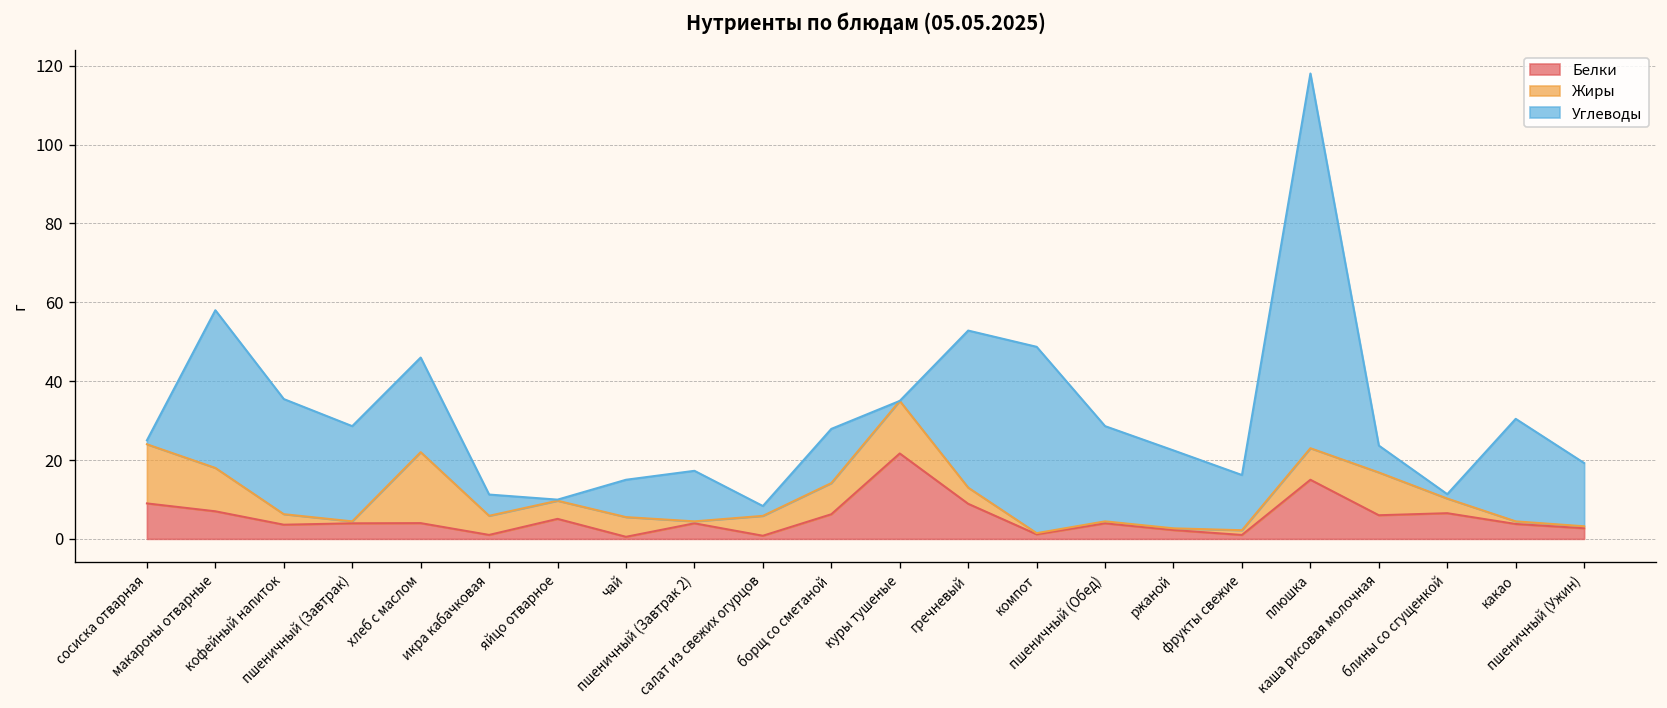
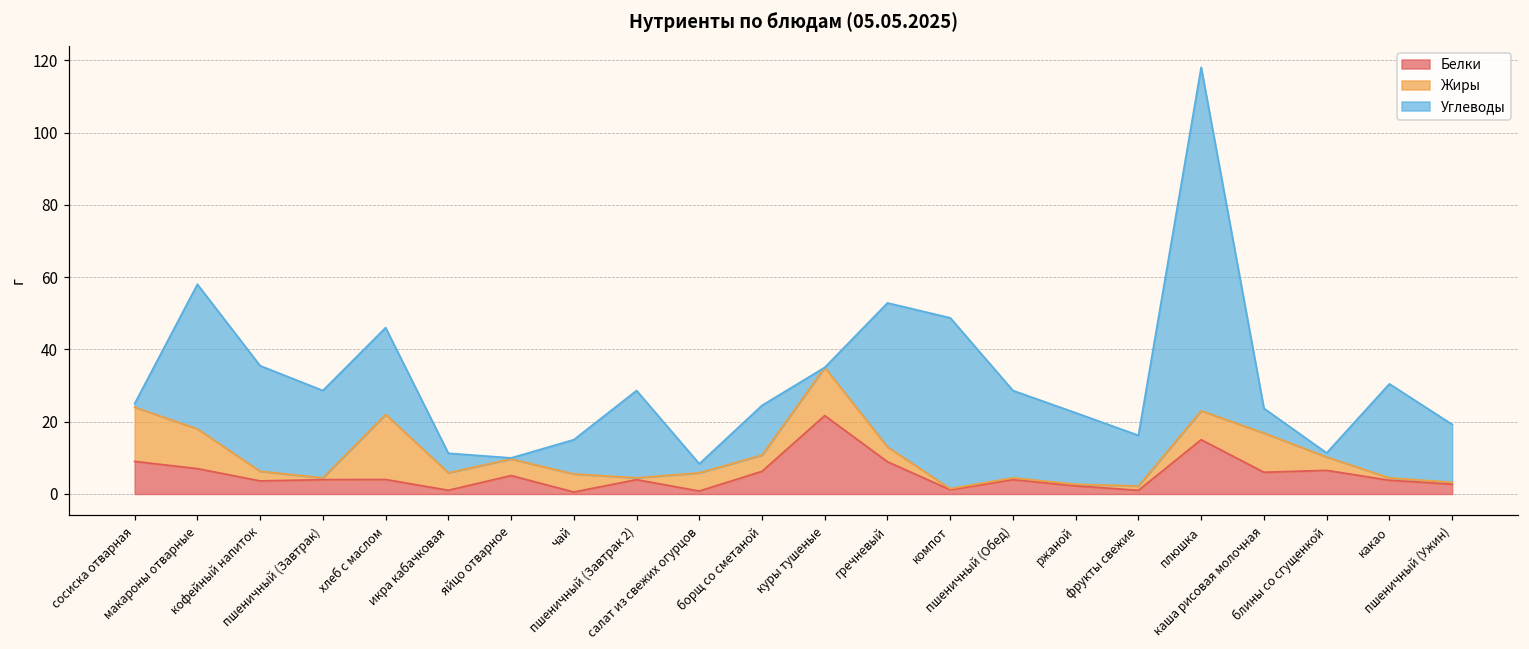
  {
    "Белки": {
      "сосиска отварная": 9,
      "макароны отварные": 7,
      "кофейный напиток": 4,
      "хлеб с маслом": 4,
      "икра кабачковая": 1,
      "яйцо отварное": 5,
      "чай": 1,
      "салат из свежих огурцов": 1,
      "борщ со сметаной": 6,
      "куры тушеные": 22,
      "гречневый": 9,
      "фрукты свежие": 1,
      "плюшка": 15,
      "каша рисовая молочная": 6,
      "блины со сгущенкой": 7
    },
    "Жиры": {
      "сосиска отварная": 15,
      "макароны отварные": 11,
      "кофейный напиток": 3,
      "хлеб с маслом": 18,
      "икра кабачковая": 5,
      "чай": 5,
      "салат из свежих огурцов": 5,
-     "борщ со сметаной": 8,
+     "борщ со сметаной": 5,
      "гречневый": 4,
      "фрукты свежие": 1,
      "плюшка": 8,
      "каша рисовая молочная": 11,
      "блины со сгущенкой": 4
    },
    "Углеводы": {
      "сосиска отварная": 1,
      "макароны отварные": 40,
      "кофейный напиток": 29,
      "пшеничный (Завтрак)": 24,
      "хлеб с маслом": 24,
      "икра кабачковая": 5,
      "чай": 9,
-     "пшеничный (Завтрак 2)": 13,
+     "пшеничный (Завтрак 2)": 24,
      "салат из свежих огурцов": 3,
      "борщ со сметаной": 14,
      "гречневый": 40,
      "компот": 47,
      "пшеничный (Обед)": 24,
      "ржаной": 20,
      "фрукты свежие": 14,
      "плюшка": 95,
      "каша рисовая молочная": 7,
      "блины со сгущенкой": 1,
      "какао": 26,
      "пшеничный (Ужин)": 16
    }
  }
